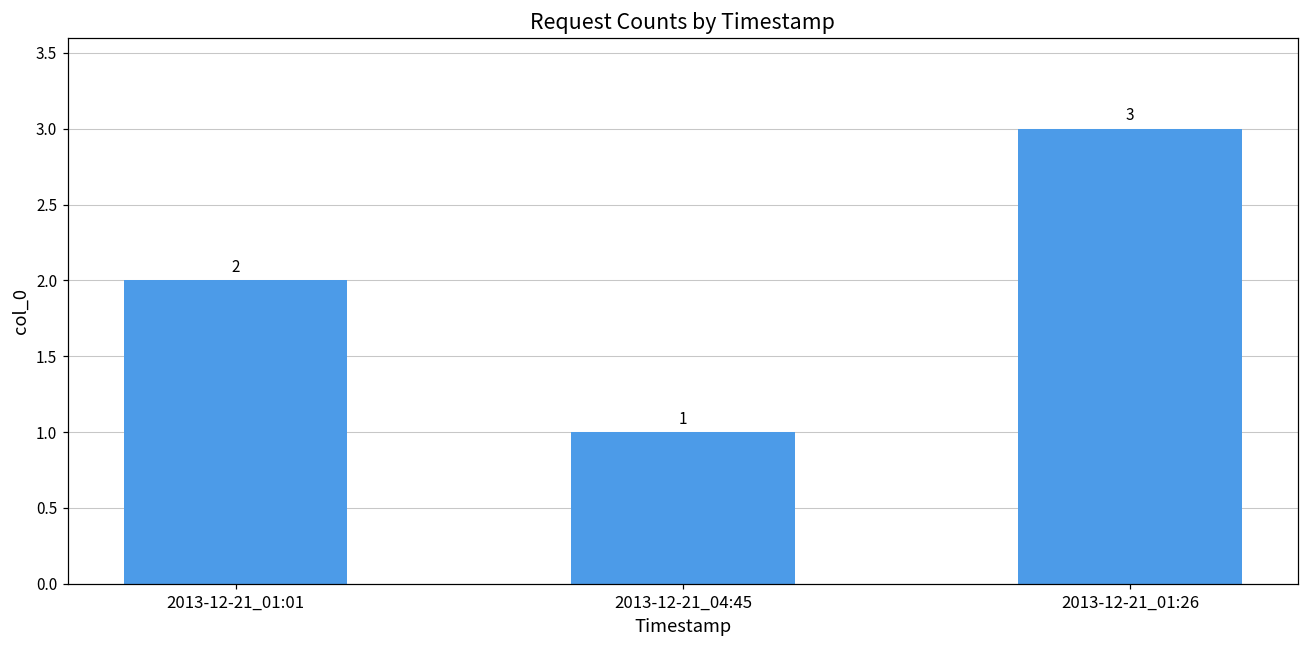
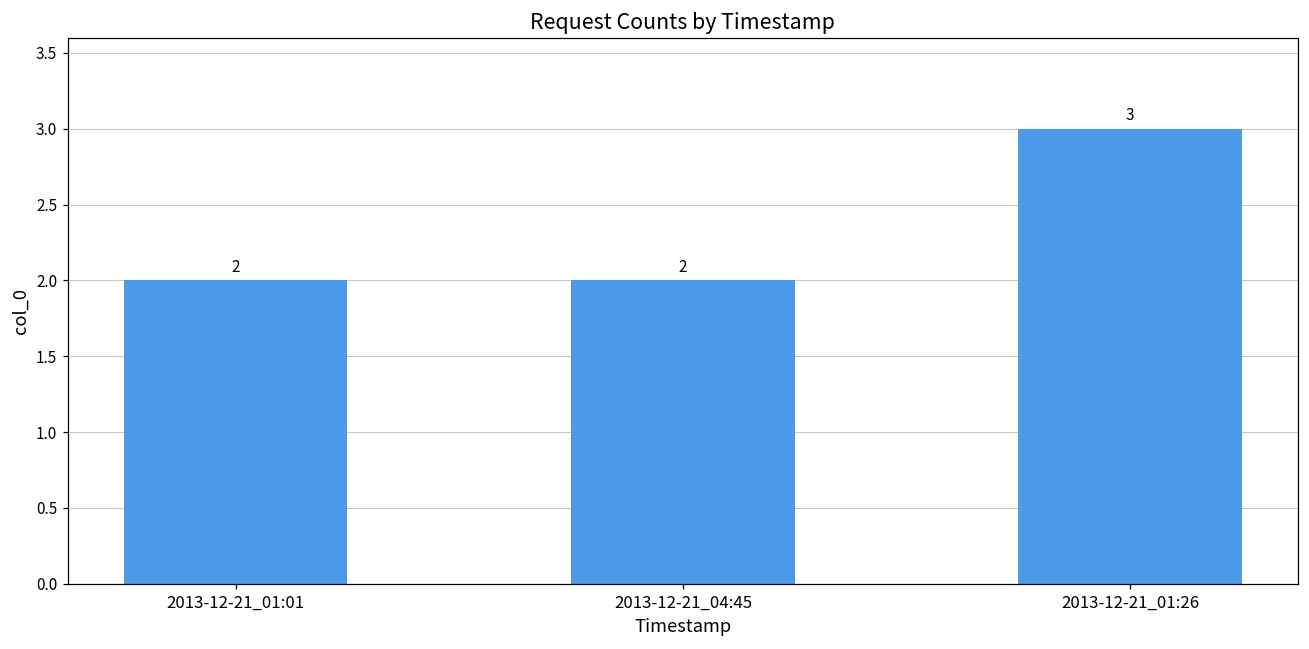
  {
    "2013-12-21_01:01": 2,
-   "2013-12-21_04:45": 1,
+   "2013-12-21_04:45": 2,
    "2013-12-21_01:26": 3
  }
